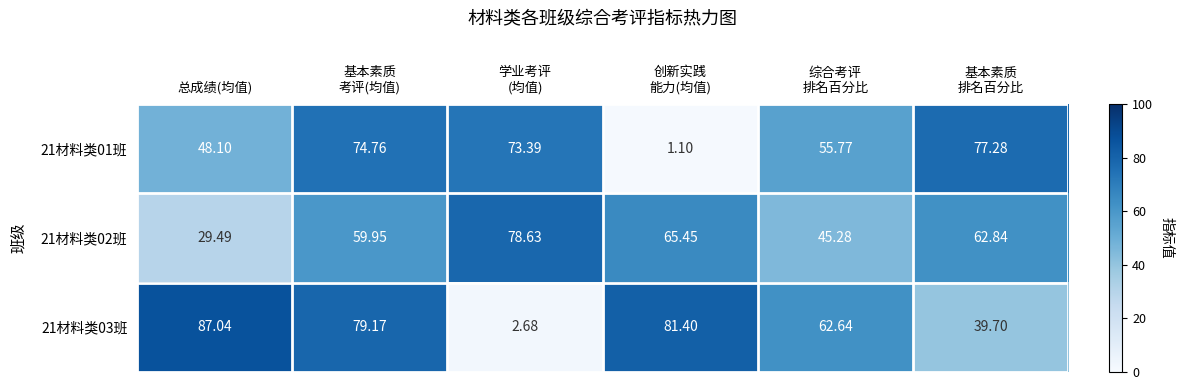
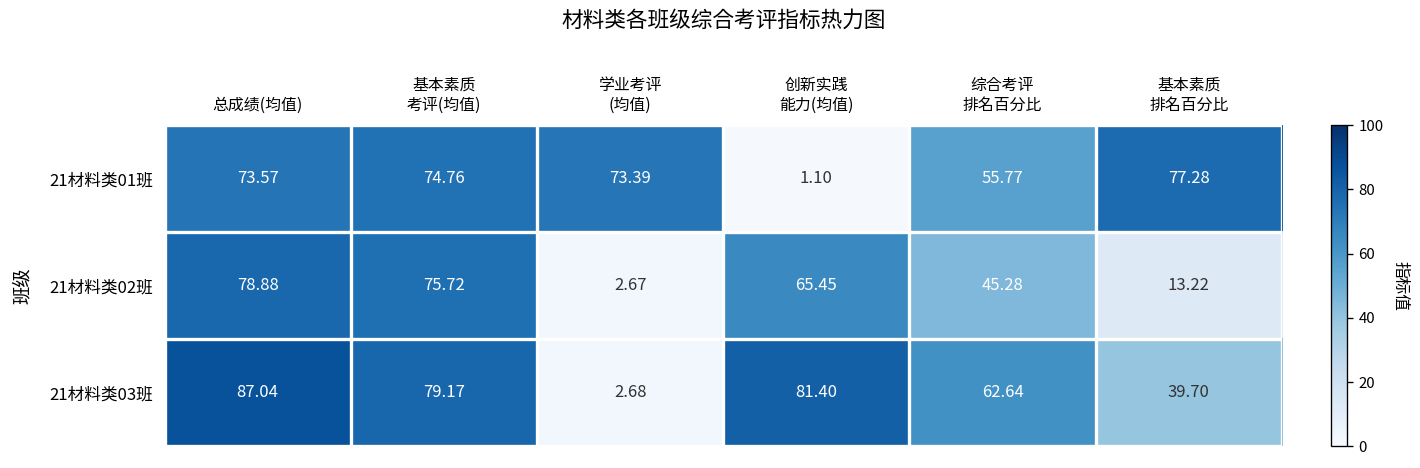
  {
    "21材料类01班": {
-     "总成绩(均值)": 48.10,
+     "总成绩(均值)": 73.57,
      "基本素质 考评(均值)": 74.76,
      "学业考评 (均值)": 73.39,
      "创新实践 能力(均值)": 1.10,
      "综合考评 排名百分比": 55.77,
      "基本素质 排名百分比": 77.28
    },
    "21材料类02班": {
-     "总成绩(均值)": 29.49,
-     "基本素质 考评(均值)": 59.95,
-     "学业考评 (均值)": 78.63,
+     "总成绩(均值)": 78.88,
+     "基本素质 考评(均值)": 75.72,
+     "学业考评 (均值)": 2.67,
      "创新实践 能力(均值)": 65.45,
      "综合考评 排名百分比": 45.28,
-     "基本素质 排名百分比": 62.84
+     "基本素质 排名百分比": 13.22
    },
    "21材料类03班": {
      "总成绩(均值)": 87.04,
      "基本素质 考评(均值)": 79.17,
      "学业考评 (均值)": 2.68,
      "创新实践 能力(均值)": 81.40,
      "综合考评 排名百分比": 62.64,
      "基本素质 排名百分比": 39.70
    }
  }
